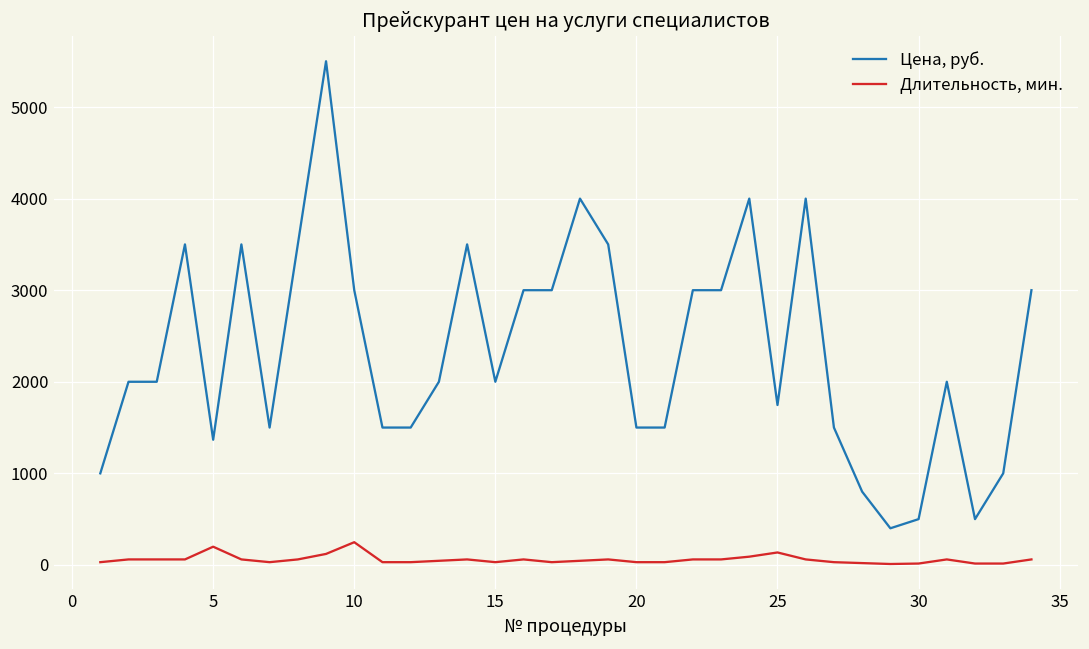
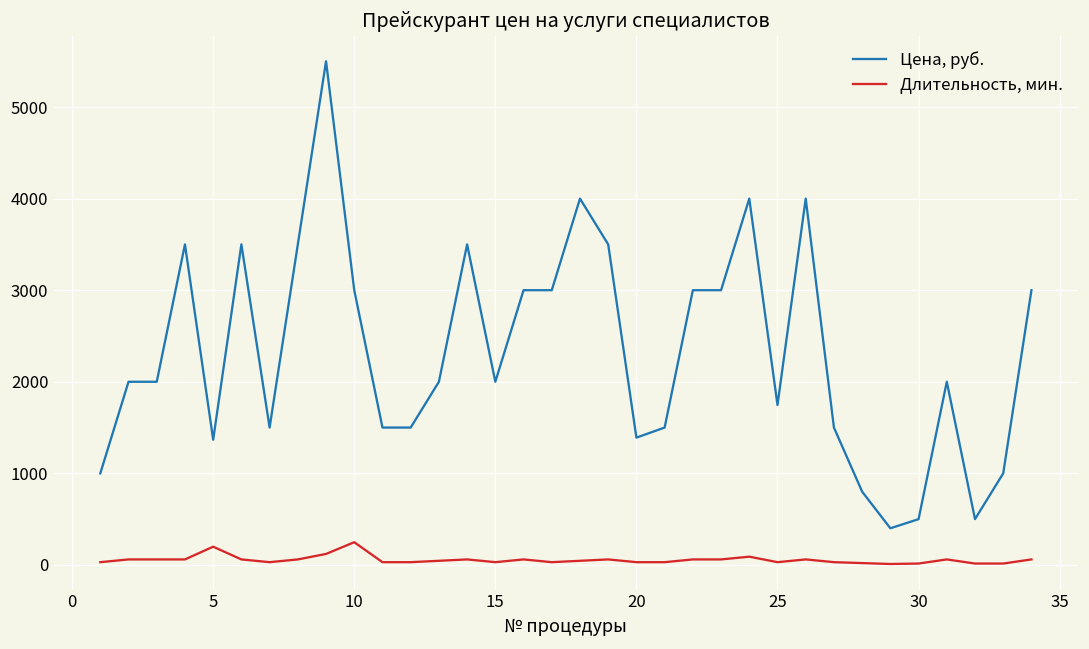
  {
    "Цена, руб.": {
      "5": 1400,
      "10": 3000,
      "15": 2000,
-     "20": 1500,
+     "20": 1400,
      "25": 1700,
      "30": 500
    },
    "Длительность, мин.": {
      "5": 200,
      "10": 200,
      "15": 0,
      "20": 0,
-     "25": 100,
+     "25": 0,
      "30": 0
    }
  }
